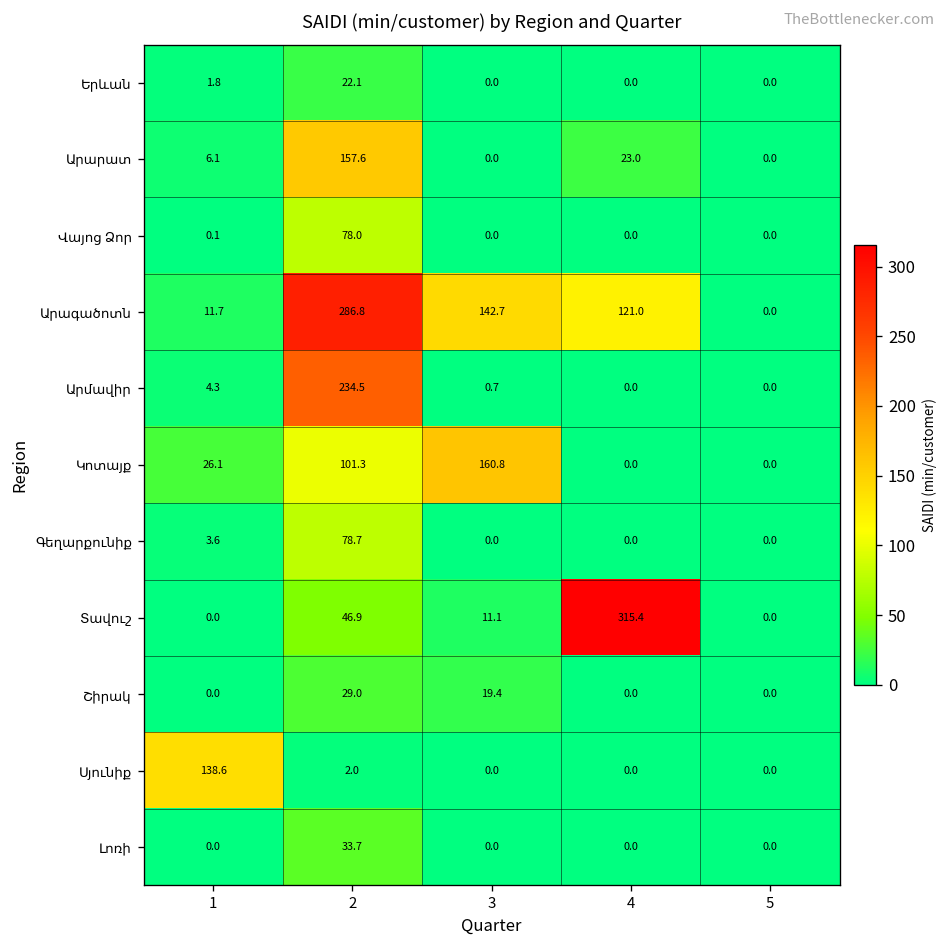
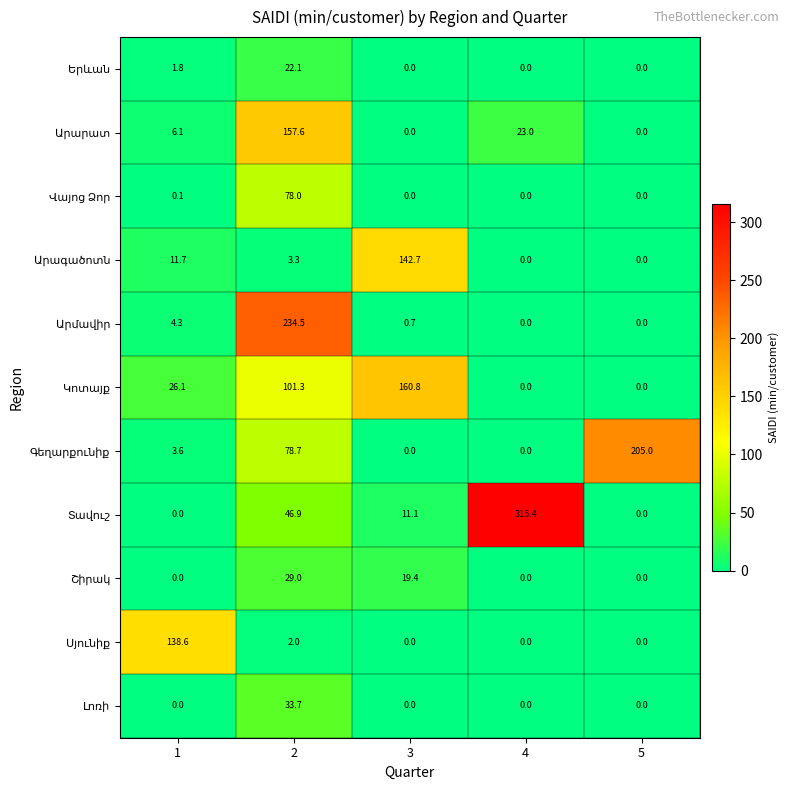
  {
    "Երևան": {
      "1": 1.8,
      "2": 22.1,
      "3": 0.0,
      "4": 0.0,
      "5": 0.0
    },
    "Արարատ": {
      "1": 6.1,
      "2": 157.6,
      "3": 0.0,
      "4": 23.0,
      "5": 0.0
    },
    "Վայոց Ձոր": {
      "1": 0.1,
      "2": 78.0,
      "3": 0.0,
      "4": 0.0,
      "5": 0.0
    },
    "Արագածոտն": {
      "1": 11.7,
-     "2": 286.8,
+     "2": 3.3,
      "3": 142.7,
-     "4": 121.0,
+     "4": 0.0,
      "5": 0.0
    },
    "Արմավիր": {
      "1": 4.3,
      "2": 234.5,
      "3": 0.7,
      "4": 0.0,
      "5": 0.0
    },
    "Կոտայք": {
      "1": 26.1,
      "2": 101.3,
      "3": 160.8,
      "4": 0.0,
      "5": 0.0
    },
    "Գեղարքունիք": {
      "1": 3.6,
      "2": 78.7,
      "3": 0.0,
      "4": 0.0,
-     "5": 0.0
+     "5": 205.0
    },
    "Տավուշ": {
      "1": 0.0,
      "2": 46.9,
      "3": 11.1,
      "4": 315.4,
      "5": 0.0
    },
    "Շիրակ": {
      "1": 0.0,
      "2": 29.0,
      "3": 19.4,
      "4": 0.0,
      "5": 0.0
    },
    "Սյունիք": {
      "1": 138.6,
      "2": 2.0,
      "3": 0.0,
      "4": 0.0,
      "5": 0.0
    },
    "Լոռի": {
      "1": 0.0,
      "2": 33.7,
      "3": 0.0,
      "4": 0.0,
      "5": 0.0
    }
  }
